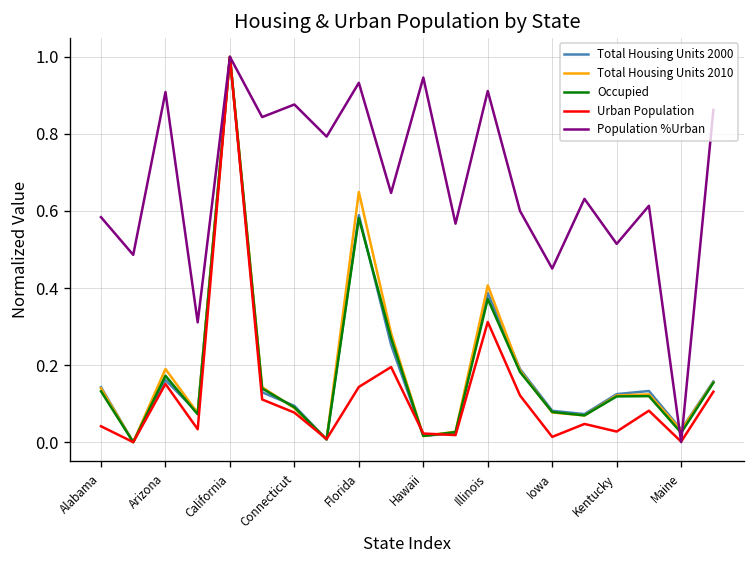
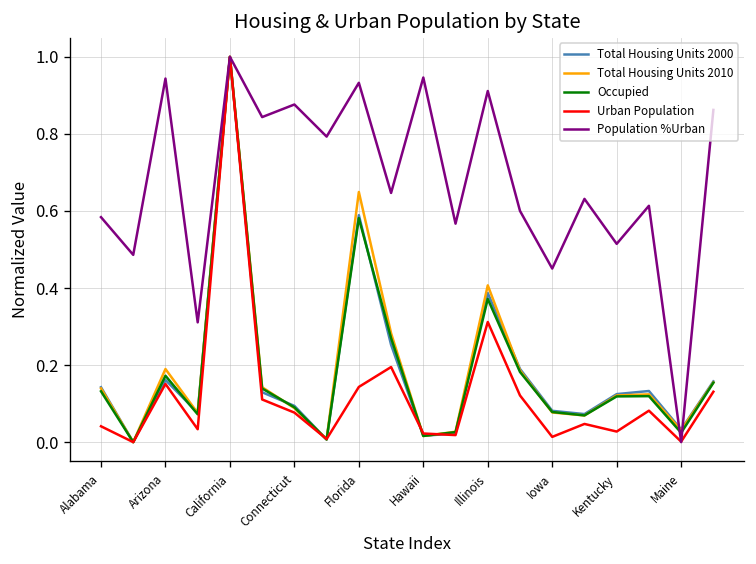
  {
    "Total Housing Units 2000": {
      "Arizona": 0.16,
      "Illinois": 0.39
    },
    "Total Housing Units 2010": {
      "Arizona": 0.19,
      "Florida": 0.65,
      "Illinois": 0.41
    },
    "Occupied": {
      "Arizona": 0.17,
      "Illinois": 0.37
    },
    "Urban Population": {
      "Alabama": 0.04,
      "Arizona": 0.15,
      "Connecticut": 0.08,
      "Florida": 0.14,
      "Illinois": 0.31,
      "Iowa": 0.01,
      "Kentucky": 0.03
    },
    "Population %Urban": {
      "Alabama": 0.58,
-     "Arizona": 0.91,
+     "Arizona": 0.94,
      "Connecticut": 0.88,
      "Florida": 0.93,
      "Hawaii": 0.95,
      "Illinois": 0.91,
      "Iowa": 0.45,
      "Kentucky": 0.51
    }
  }
